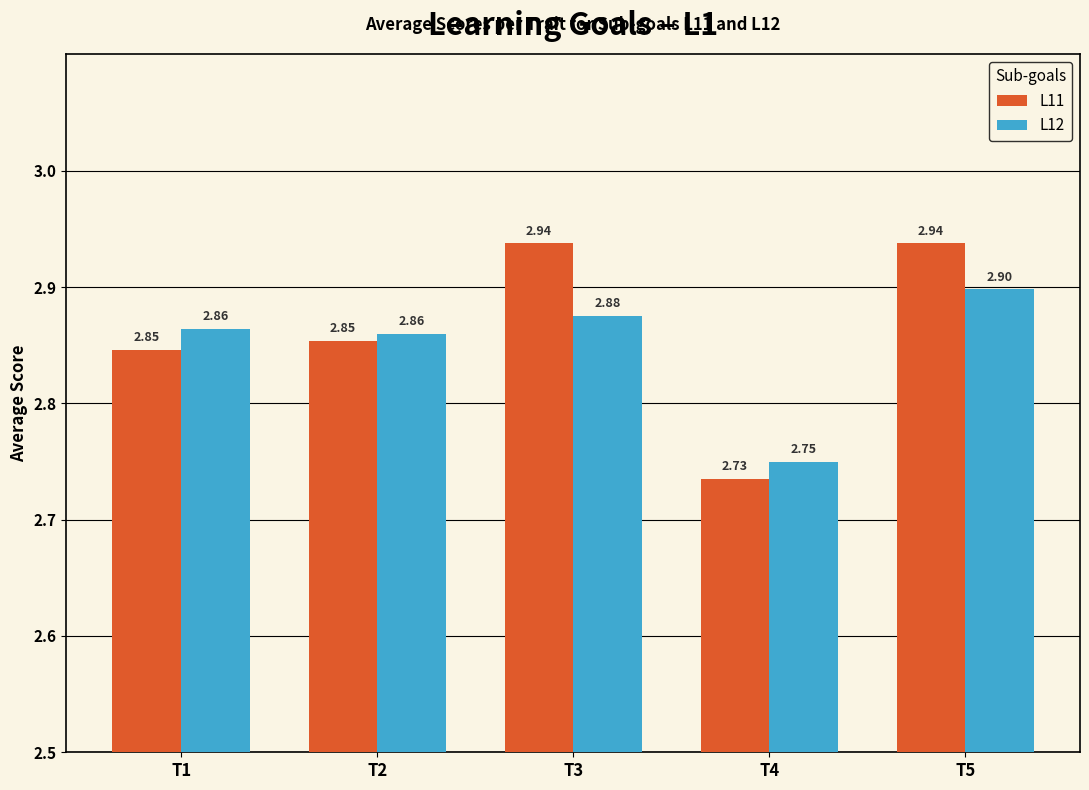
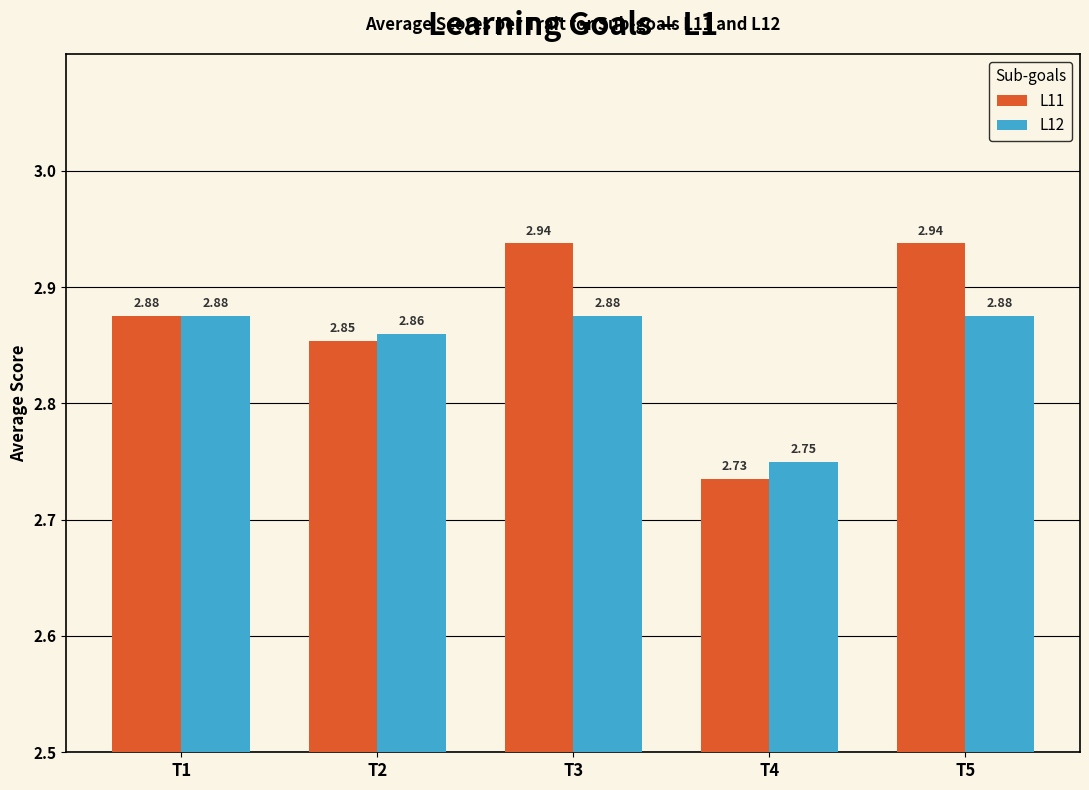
  {
    "L11": {
-     "T1": 2.85,
+     "T1": 2.88,
      "T2": 2.85,
      "T3": 2.94,
      "T4": 2.73,
      "T5": 2.94
    },
    "L12": {
-     "T1": 2.86,
+     "T1": 2.88,
      "T2": 2.86,
      "T3": 2.88,
      "T4": 2.75,
-     "T5": 2.90
+     "T5": 2.88
    }
  }
